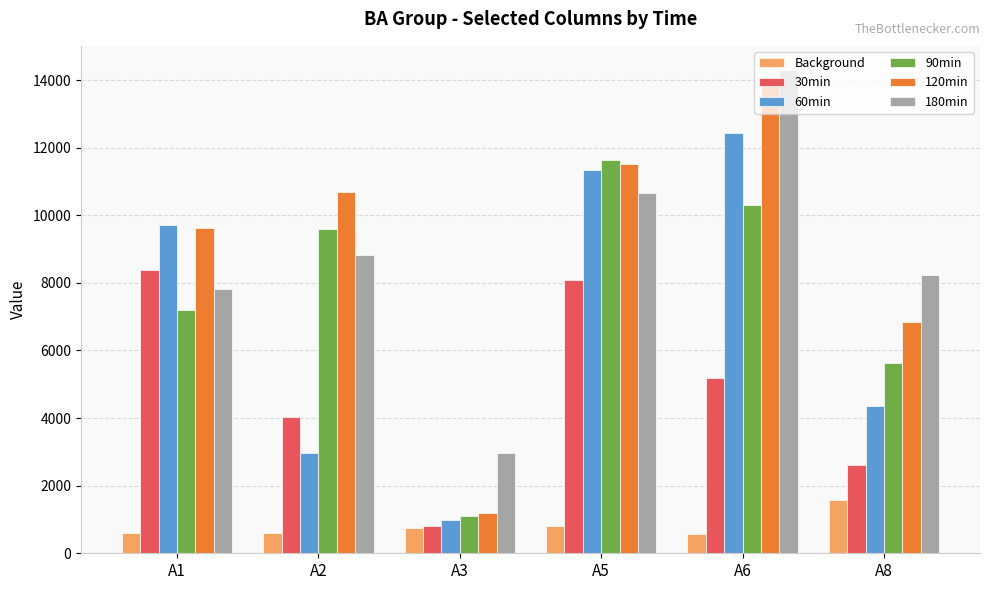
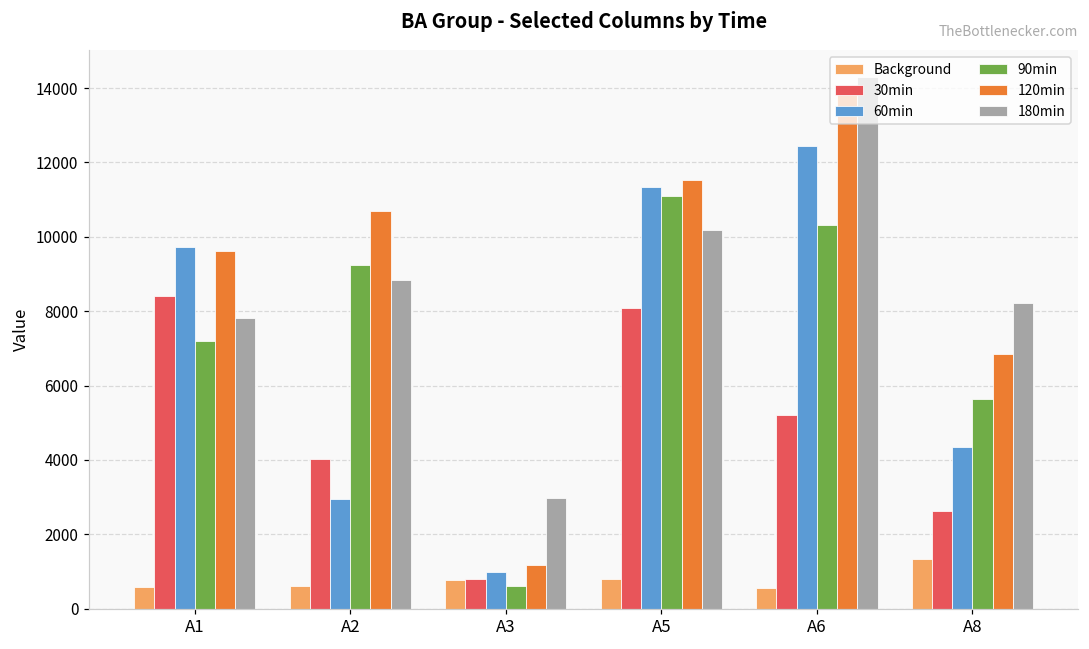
  {
    "Background": {
      "A1": 600,
      "A2": 600,
      "A3": 800,
      "A5": 800,
      "A6": 600,
-     "A8": 1600
+     "A8": 1300
    },
    "60min": {
      "A1": 9700,
      "A2": 3000,
      "A3": 1000,
      "A5": 11300,
      "A6": 12400,
      "A8": 4300
    },
    "90min": {
      "A1": 7200,
-     "A2": 9600,
-     "A3": 1100,
-     "A5": 11600,
+     "A2": 9200,
+     "A3": 600,
+     "A5": 11100,
      "A6": 10300,
      "A8": 5600
    },
    "180min": {
      "A1": 7800,
      "A2": 8800,
      "A3": 3000,
-     "A5": 10700,
+     "A5": 10200,
      "A8": 8200
    }
  }
